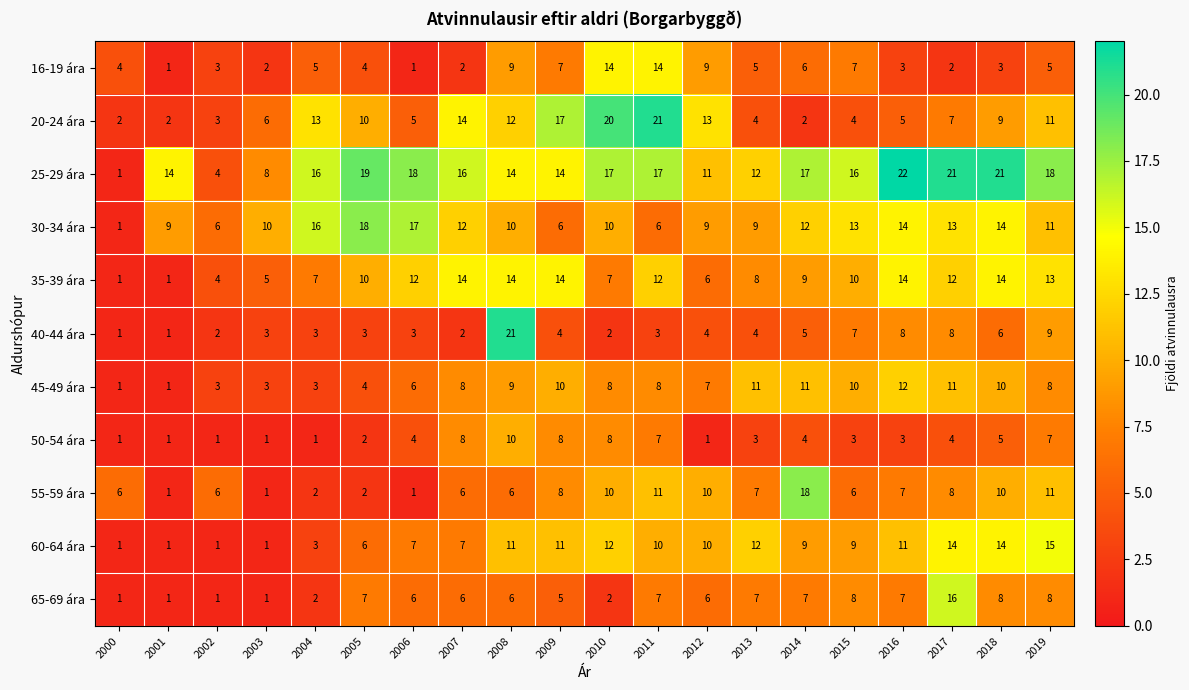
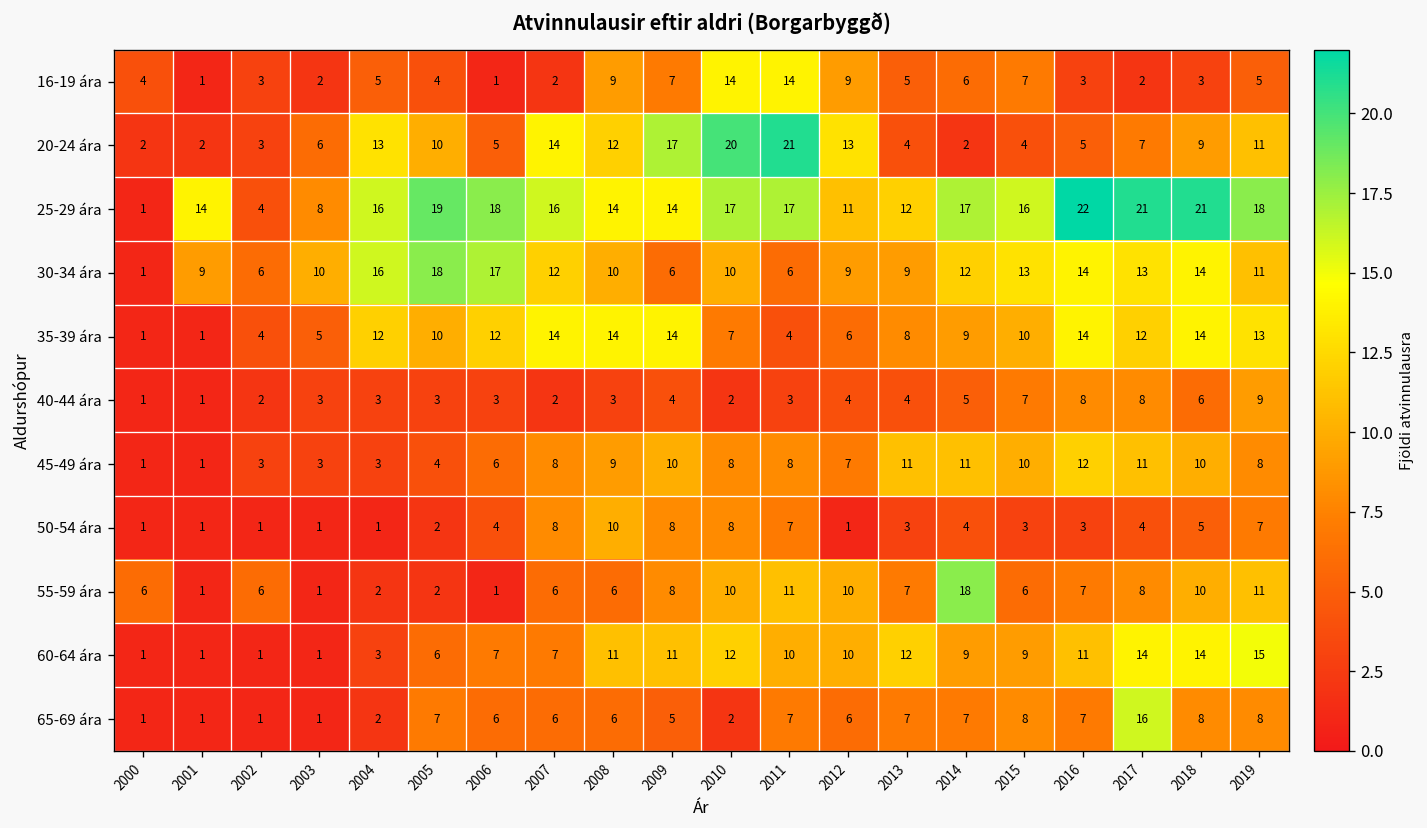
  {
    "35-39 ára": {
      "2000": 1,
      "2001": 1,
      "2002": 4,
      "2003": 5,
-     "2004": 7,
+     "2004": 12,
      "2005": 10,
      "2006": 12,
      "2007": 14,
      "2008": 14,
      "2009": 14,
      "2010": 7,
-     "2011": 12,
+     "2011": 4,
      "2012": 6,
      "2013": 8,
      "2014": 9,
      "2015": 10,
      "2016": 14,
      "2017": 12,
      "2018": 14,
      "2019": 13
    },
    "40-44 ára": {
      "2000": 1,
      "2001": 1,
      "2002": 2,
      "2003": 3,
      "2004": 3,
      "2005": 3,
      "2006": 3,
      "2007": 2,
-     "2008": 21,
+     "2008": 3,
      "2009": 4,
      "2010": 2,
      "2011": 3,
      "2012": 4,
      "2013": 4,
      "2014": 5,
      "2015": 7,
      "2016": 8,
      "2017": 8,
      "2018": 6,
      "2019": 9
    }
  }
